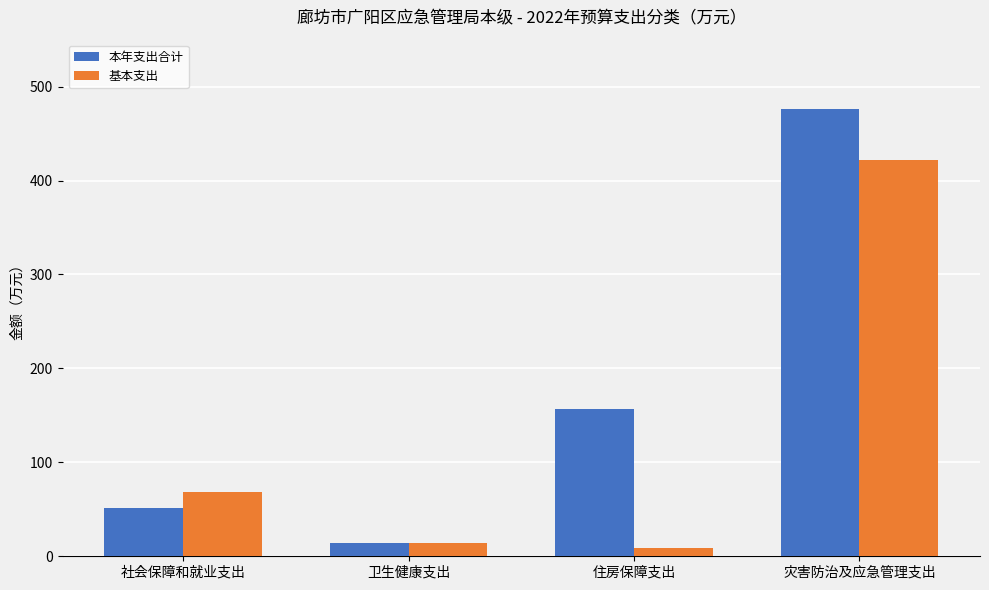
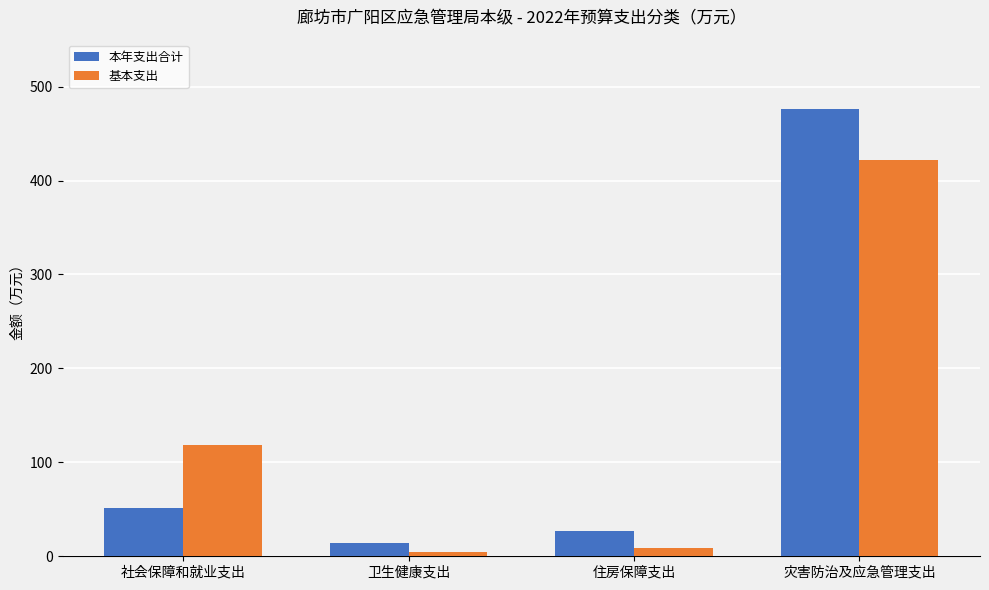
  {
    "本年支出合计": {
      "社会保障和就业支出": 50,
      "卫生健康支出": 10,
-     "住房保障支出": 160,
+     "住房保障支出": 30,
      "灾害防治及应急管理支出": 480
    },
    "基本支出": {
-     "社会保障和就业支出": 70,
-     "卫生健康支出": 10,
+     "社会保障和就业支出": 120,
+     "卫生健康支出": 0,
      "住房保障支出": 10,
      "灾害防治及应急管理支出": 420
    }
  }
